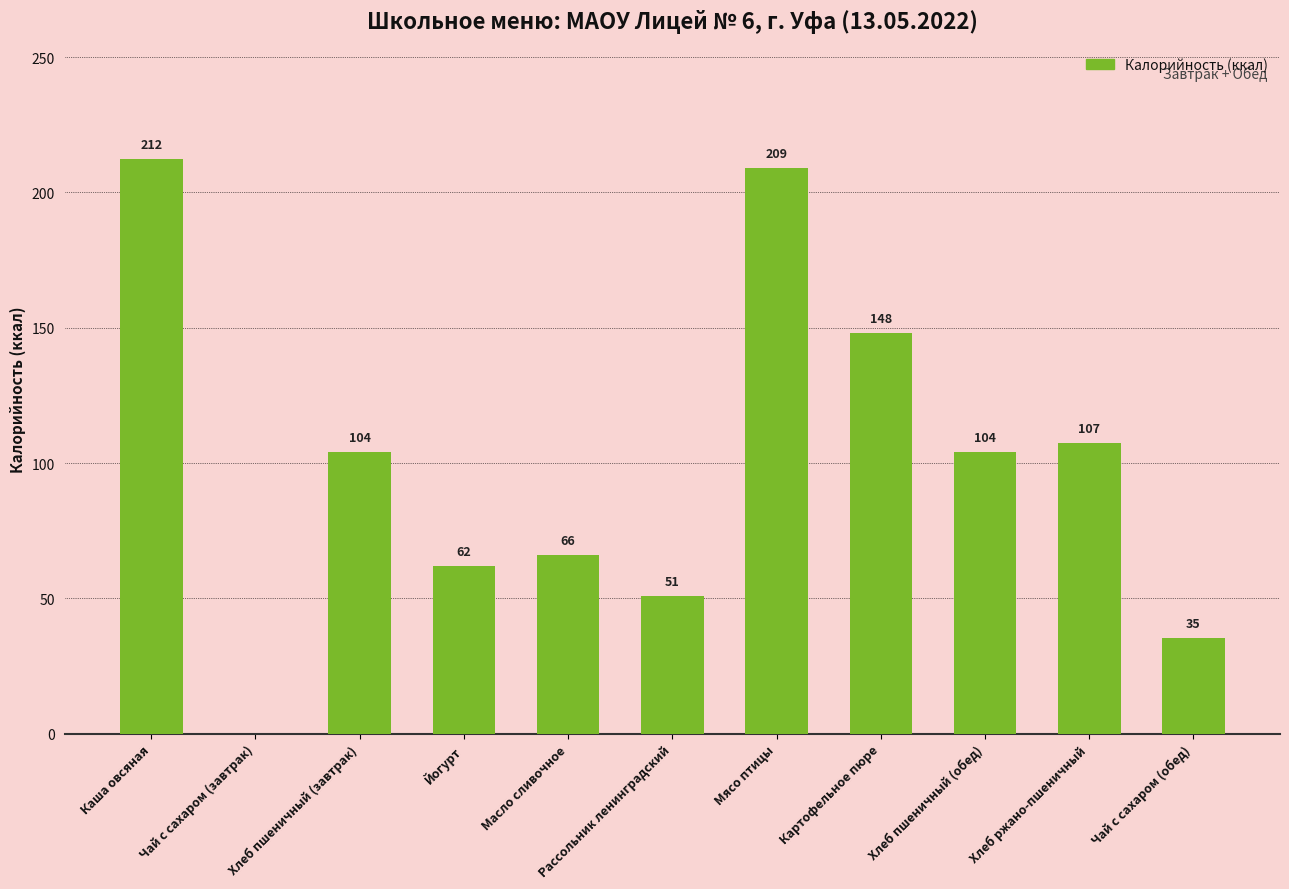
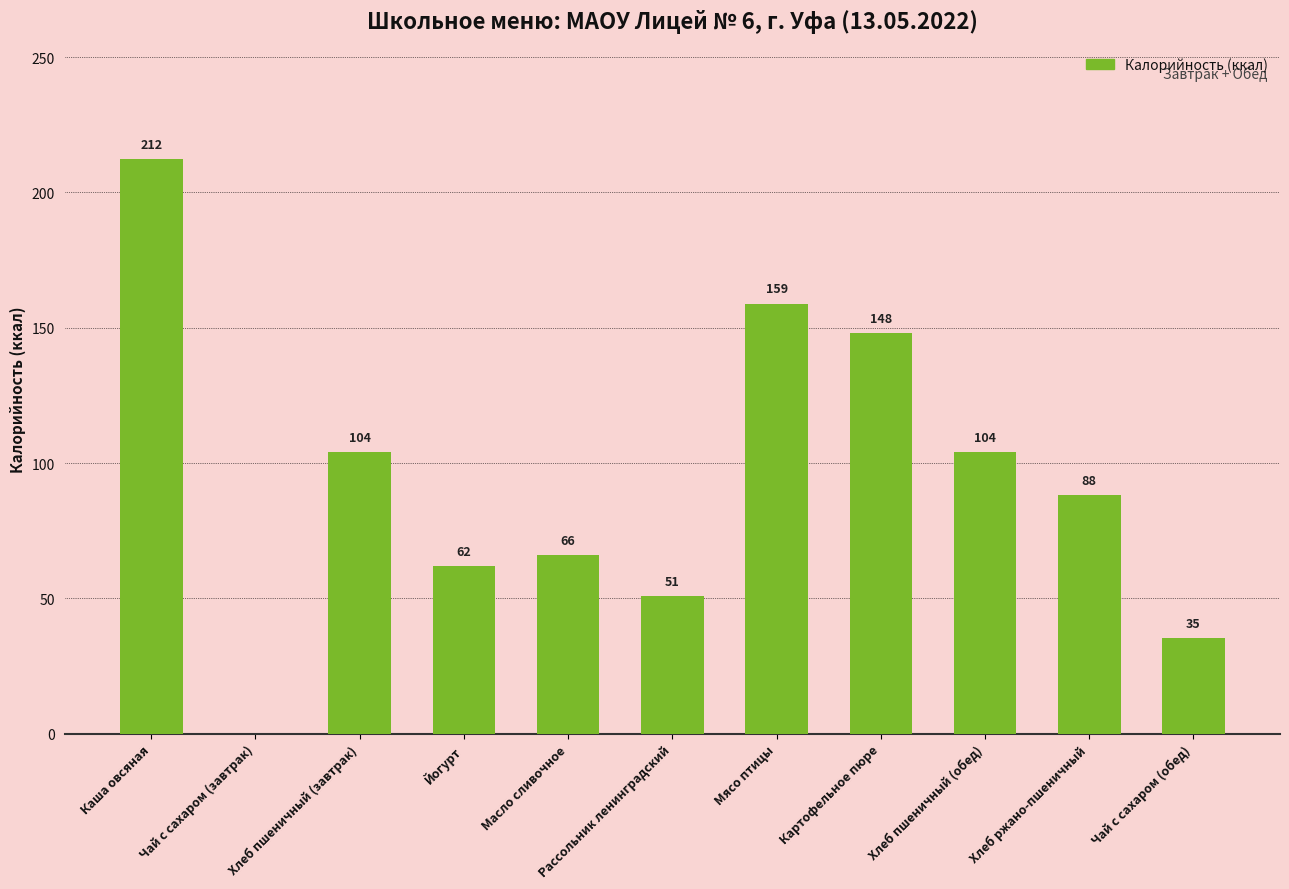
  {
    "Каша овсяная": 212,
    "Хлеб пшеничный (завтрак)": 104,
    "Йогурт": 62,
    "Масло сливочное": 66,
    "Рассольник ленинградский": 51,
-   "Мясо птицы": 209,
+   "Мясо птицы": 159,
    "Картофельное пюре": 148,
    "Хлеб пшеничный (обед)": 104,
-   "Хлеб ржано-пшеничный": 107,
+   "Хлеб ржано-пшеничный": 88,
    "Чай с сахаром (обед)": 35
  }
